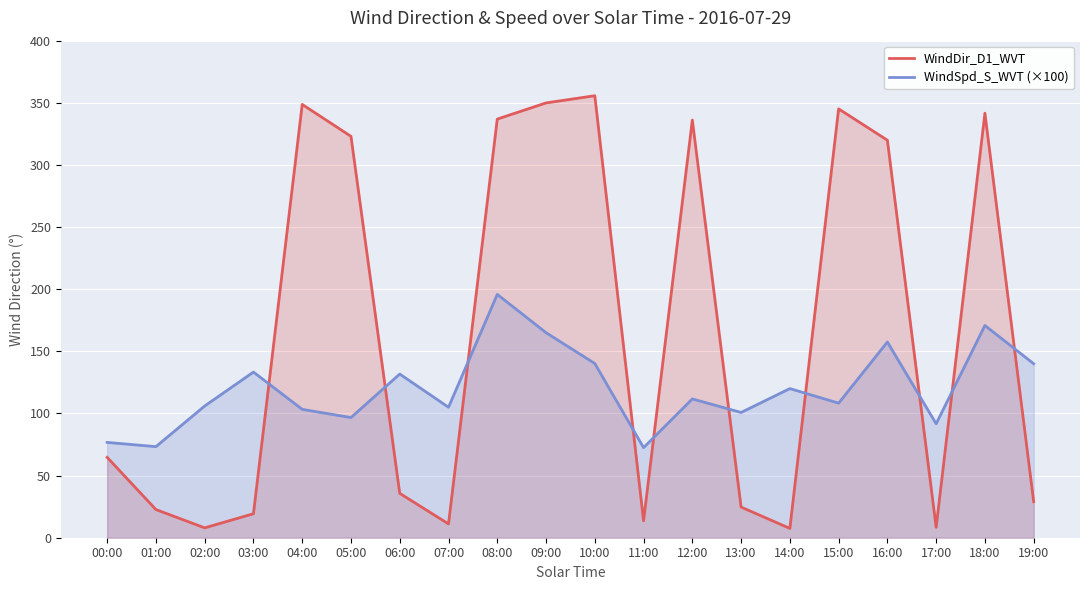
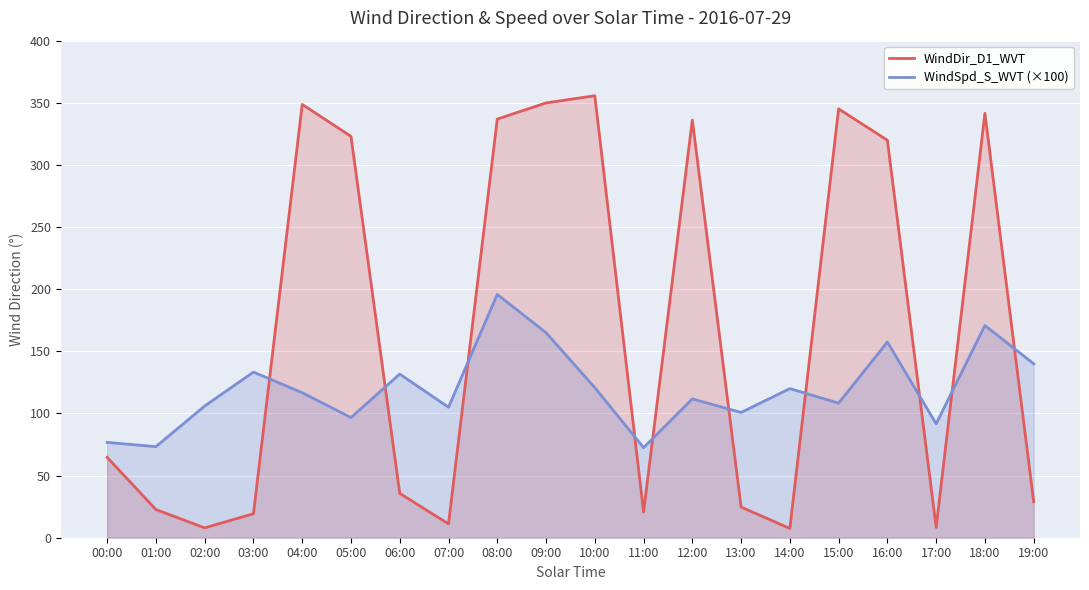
  {
    "WindDir_D1_WVT": {
      "00:00": 65,
      "01:00": 23,
      "02:00": 8,
      "03:00": 19,
      "04:00": 349,
      "05:00": 323,
      "06:00": 36,
      "07:00": 11,
      "08:00": 337,
      "09:00": 350,
      "10:00": 356,
-     "11:00": 14,
+     "11:00": 21,
      "12:00": 336,
      "13:00": 25,
      "14:00": 7,
      "15:00": 345,
      "16:00": 320,
      "17:00": 8,
      "18:00": 342,
      "19:00": 29
    },
    "WindSpd_S_WVT (×100)": {
      "00:00": 77,
      "01:00": 73,
      "02:00": 106,
      "03:00": 133,
-     "04:00": 103,
+     "04:00": 117,
      "05:00": 97,
      "06:00": 132,
      "07:00": 105,
      "08:00": 196,
      "09:00": 165,
-     "10:00": 140,
+     "10:00": 121,
      "11:00": 73,
      "12:00": 112,
      "13:00": 101,
      "14:00": 120,
      "15:00": 108,
      "16:00": 158,
      "17:00": 92,
      "18:00": 171,
      "19:00": 140
    }
  }
